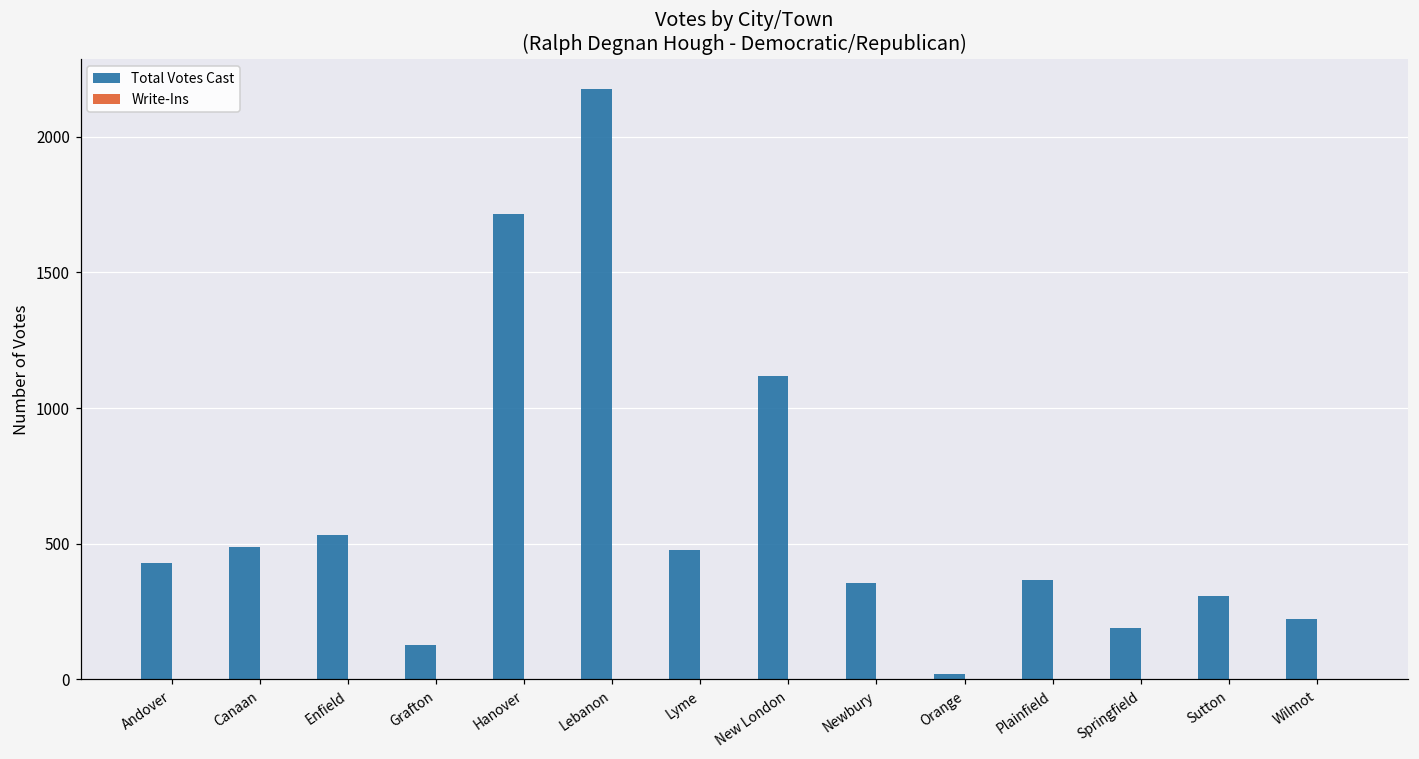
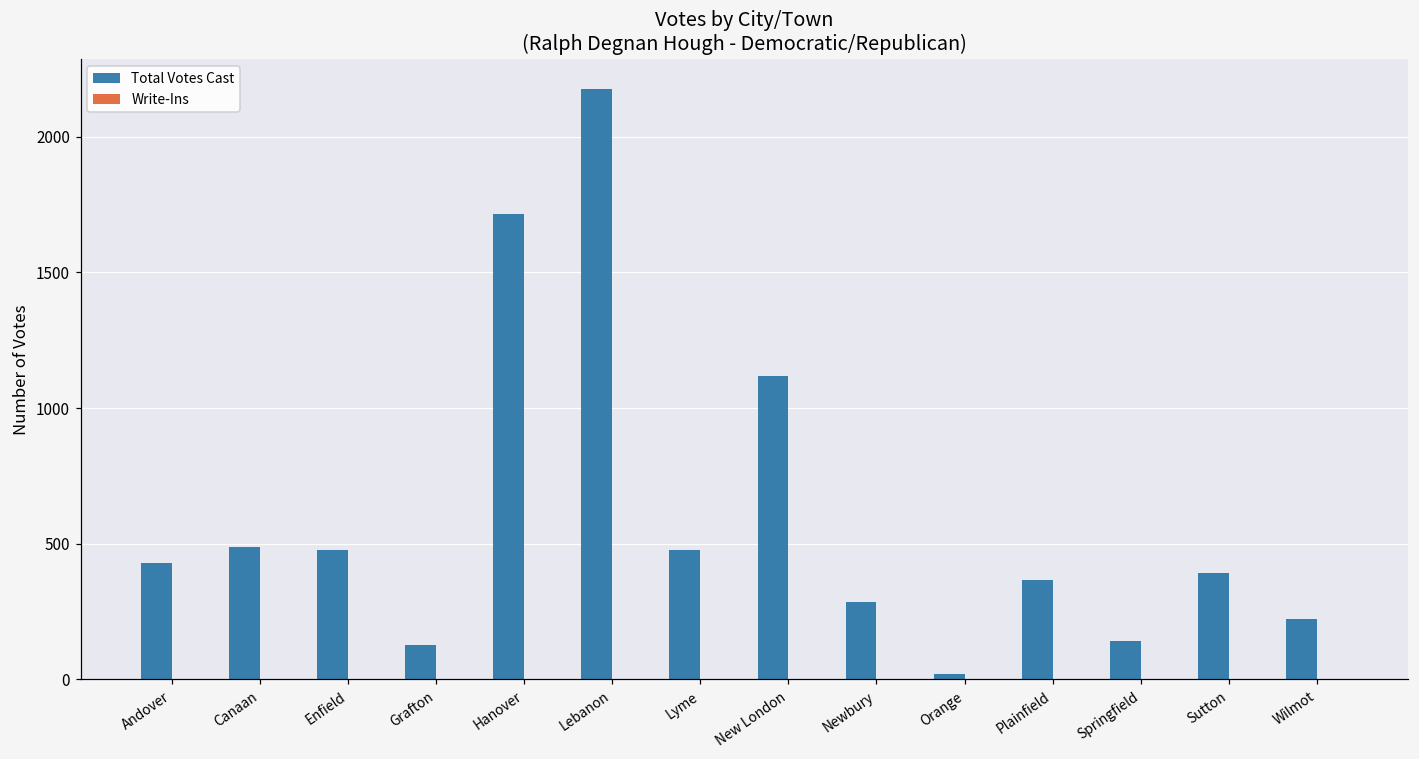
  {
    "Total Votes Cast": {
      "Andover": 430,
      "Canaan": 490,
-     "Enfield": 530,
+     "Enfield": 480,
      "Grafton": 130,
      "Hanover": 1720,
      "Lebanon": 2180,
      "Lyme": 480,
      "New London": 1120,
-     "Newbury": 360,
+     "Newbury": 290,
      "Orange": 20,
      "Plainfield": 370,
-     "Springfield": 190,
-     "Sutton": 310,
+     "Springfield": 140,
+     "Sutton": 390,
      "Wilmot": 220
    },
    "Write-Ins": {
      "Andover": 0,
      "Canaan": 0,
      "Enfield": 0,
      "Grafton": 0,
      "Hanover": 0,
      "Lebanon": 0,
      "Lyme": 0,
      "New London": 0,
      "Newbury": 0,
      "Orange": 0,
      "Plainfield": 0,
      "Springfield": 0,
      "Sutton": 0,
      "Wilmot": 0
    }
  }
